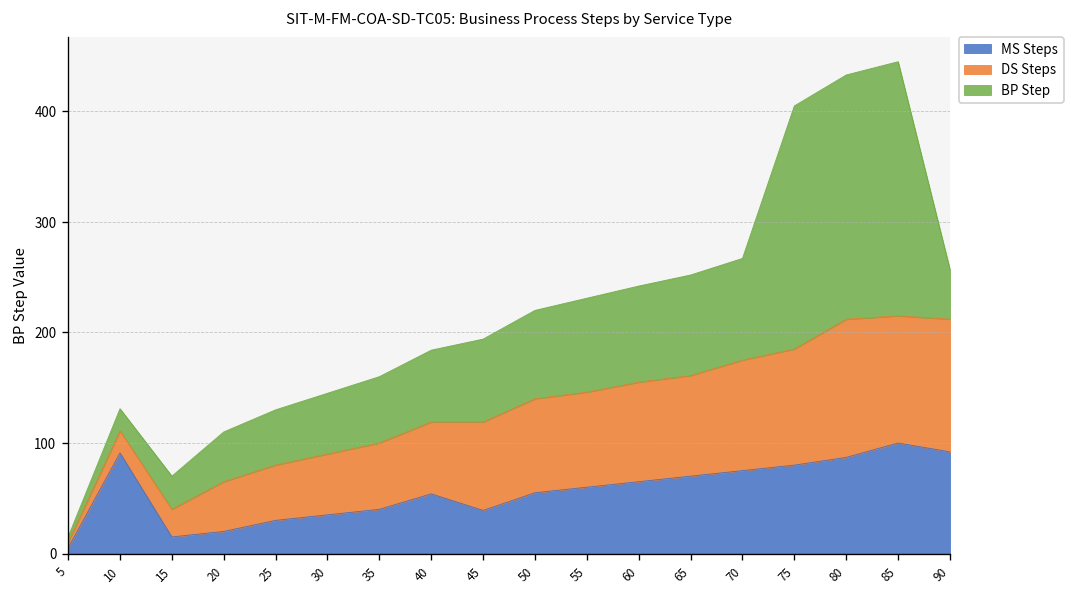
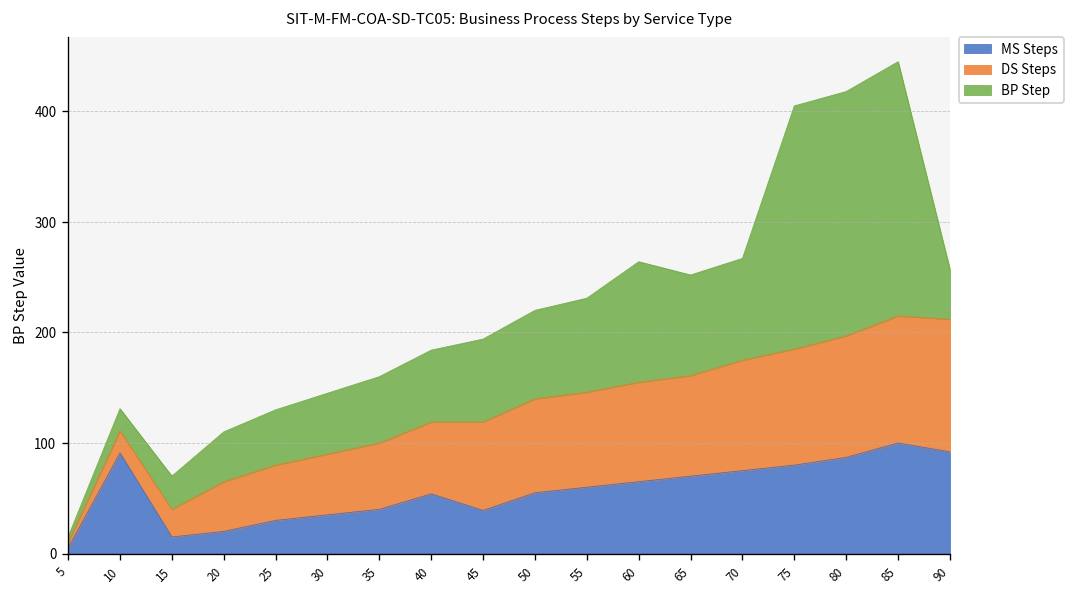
  {
    "MS Steps": {
      "5": 10,
      "10": 90,
      "15": 20,
      "20": 20,
      "25": 30,
      "30": 40,
      "35": 40,
      "40": 50,
      "45": 40,
      "50": 60,
      "55": 60,
      "60": 70,
      "65": 70,
      "70": 80,
      "75": 80,
      "80": 90,
      "85": 100,
      "90": 90
    },
    "DS Steps": {
      "5": 10,
      "10": 20,
      "15": 30,
      "20": 50,
      "25": 50,
      "30": 60,
      "35": 60,
      "40": 70,
      "45": 80,
      "50": 90,
      "55": 90,
      "60": 90,
      "65": 90,
      "70": 100,
      "75": 110,
-     "80": 130,
+     "80": 110,
      "85": 120,
      "90": 120
    },
    "BP Step": {
      "5": 10,
      "10": 20,
      "15": 30,
      "20": 50,
      "25": 50,
      "30": 60,
      "35": 60,
      "40": 70,
      "45": 80,
      "50": 80,
      "55": 90,
-     "60": 90,
+     "60": 110,
      "65": 90,
      "70": 90,
      "75": 220,
      "80": 220,
      "85": 230,
      "90": 50
    }
  }
